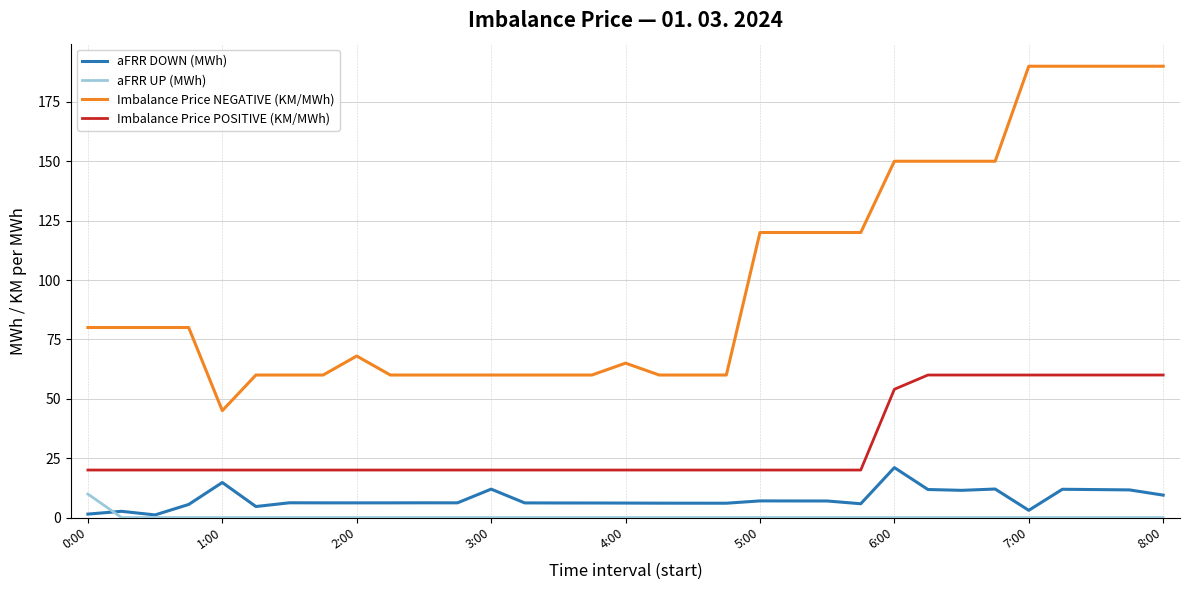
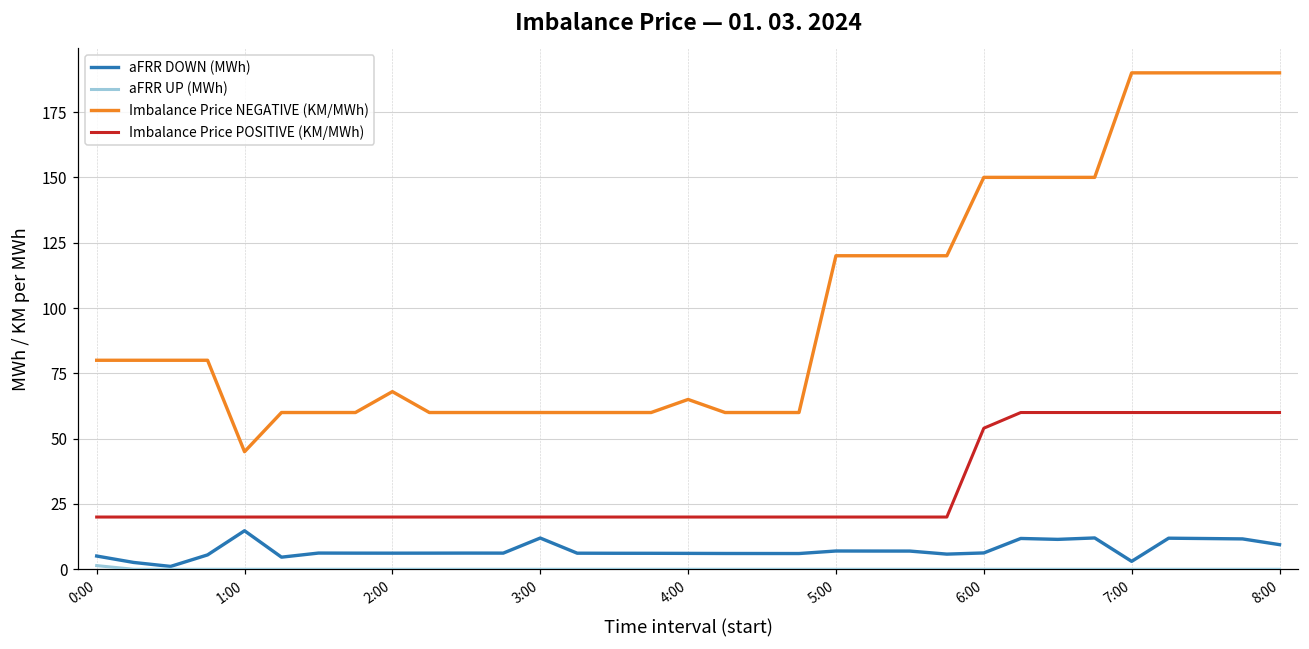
  {
    "aFRR DOWN (MWh)": {
-     "0:00": 1,
+     "0:00": 5,
      "1:00": 15,
      "2:00": 6,
      "3:00": 12,
      "4:00": 6,
      "5:00": 7,
-     "6:00": 21,
+     "6:00": 6,
      "7:00": 3,
      "8:00": 9
    },
    "aFRR UP (MWh)": {
-     "0:00": 10,
+     "0:00": 1,
      "1:00": 0,
      "2:00": 0,
      "3:00": 0,
      "4:00": 0,
      "5:00": 0,
      "6:00": 0,
      "7:00": 0,
      "8:00": 0
    },
    "Imbalance Price NEGATIVE (KM/MWh)": {
      "0:00": 80,
      "1:00": 45,
      "2:00": 68,
      "3:00": 60,
      "4:00": 65,
      "5:00": 120,
      "6:00": 150,
      "7:00": 190,
      "8:00": 190
    },
    "Imbalance Price POSITIVE (KM/MWh)": {
      "0:00": 20,
      "1:00": 20,
      "2:00": 20,
      "3:00": 20,
      "4:00": 20,
      "5:00": 20,
      "6:00": 54,
      "7:00": 60,
      "8:00": 60
    }
  }
